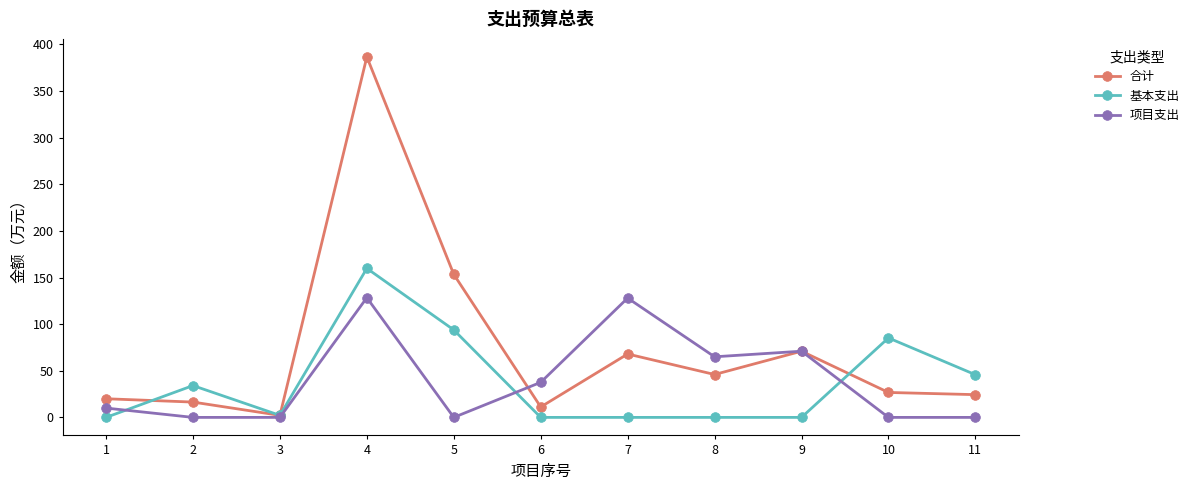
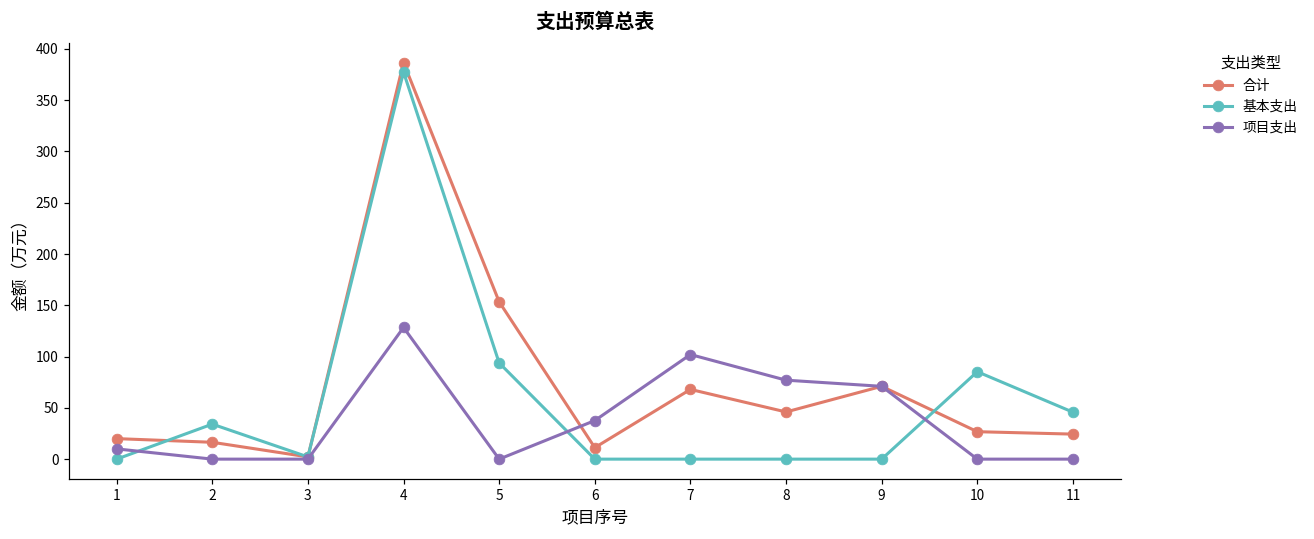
  {
    "合计": {
      "1": 20,
      "2": 20,
      "4": 390,
      "5": 150,
      "6": 10,
      "7": 70,
      "8": 50,
      "10": 30,
      "11": 20
    },
    "基本支出": {
      "1": 0,
      "2": 30,
-     "4": 160,
+     "4": 380,
      "5": 90,
      "6": 0,
      "7": 0,
      "8": 0,
      "9": 0,
      "10": 90,
      "11": 50
    },
    "项目支出": {
      "1": 10,
      "2": 0,
      "4": 130,
      "5": 0,
      "6": 40,
-     "7": 130,
-     "8": 70,
+     "7": 100,
+     "8": 80,
      "10": 0,
      "11": 0
    }
  }
